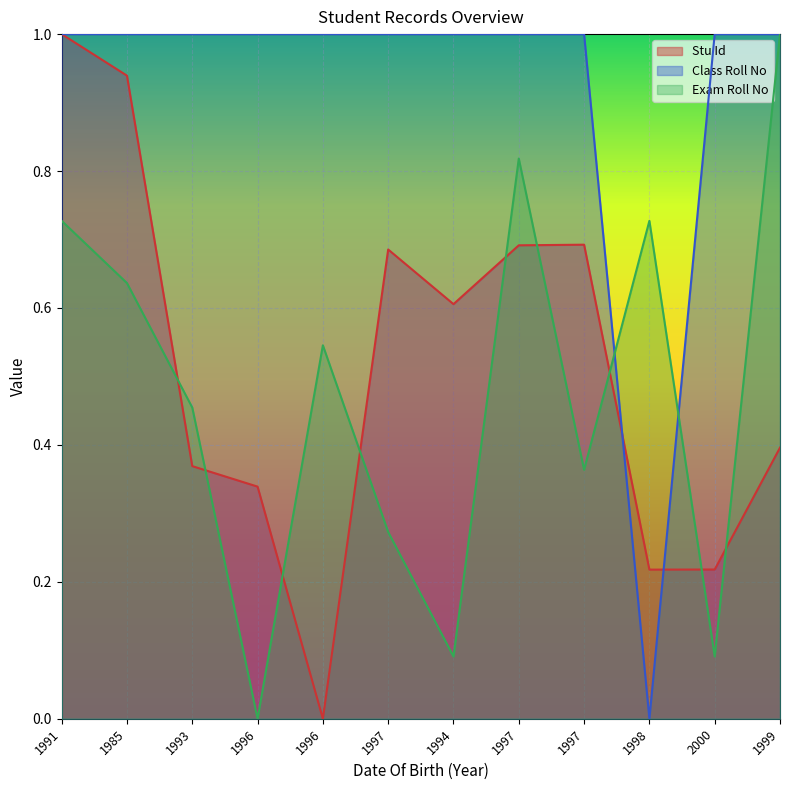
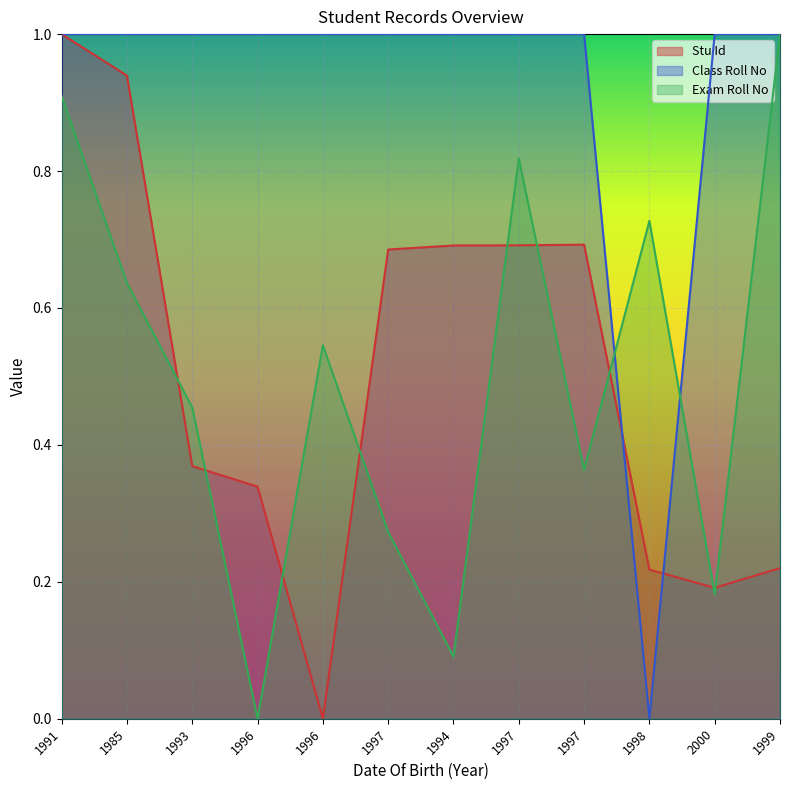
  {
    "Stu Id": {
      "1985": 0.94,
      "1993": 0.37,
-     "1994": 0.61,
+     "1994": 0.69,
      "1998": 0.22,
-     "2000": 0.22,
-     "1999": 0.40
+     "2000": 0.19,
+     "1999": 0.22
    },
    "Class Roll No": {
      "1985": 1.00,
      "1993": 1.00,
      "1994": 1.00,
      "1998": 0.00,
      "2000": 1.00
    },
    "Exam Roll No": {
-     "1991": 0.73,
+     "1991": 0.91,
      "1985": 0.64,
      "1993": 0.45,
      "1994": 0.09,
      "1998": 0.73,
-     "2000": 0.09
+     "2000": 0.18
    }
  }
